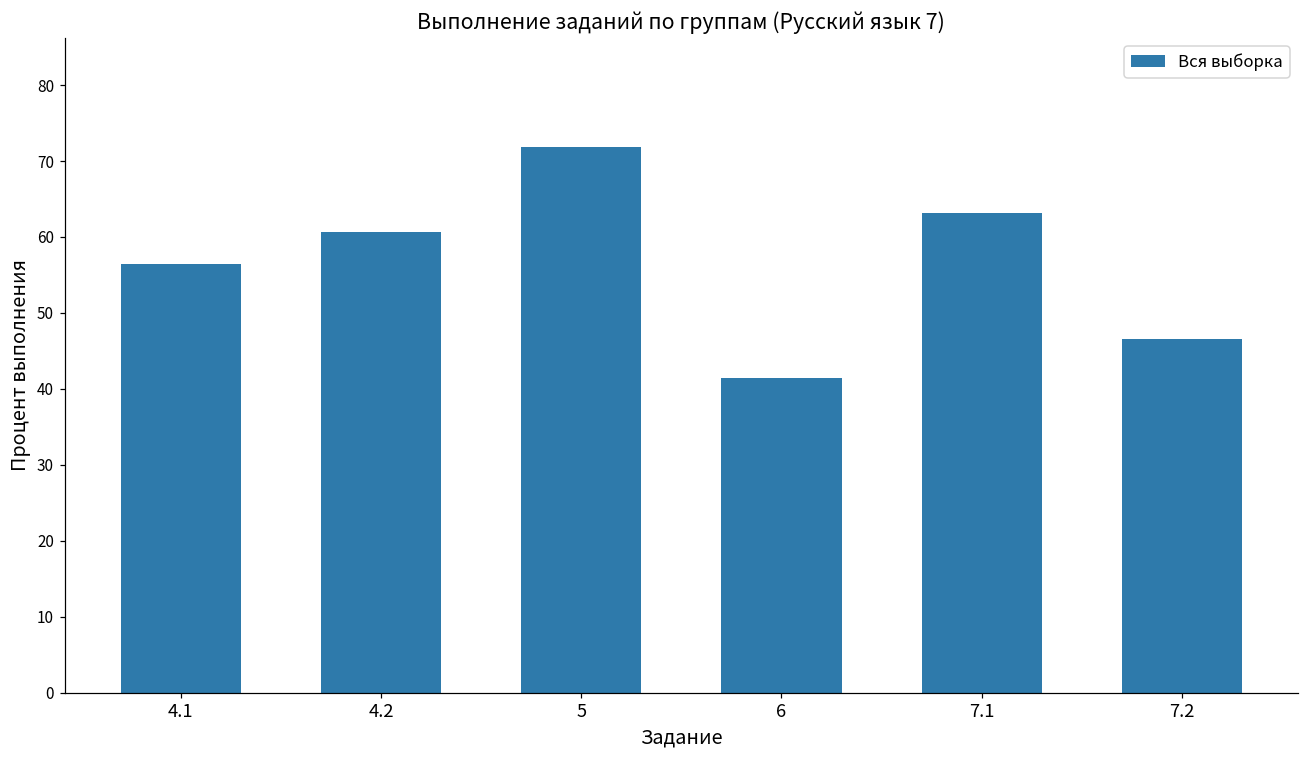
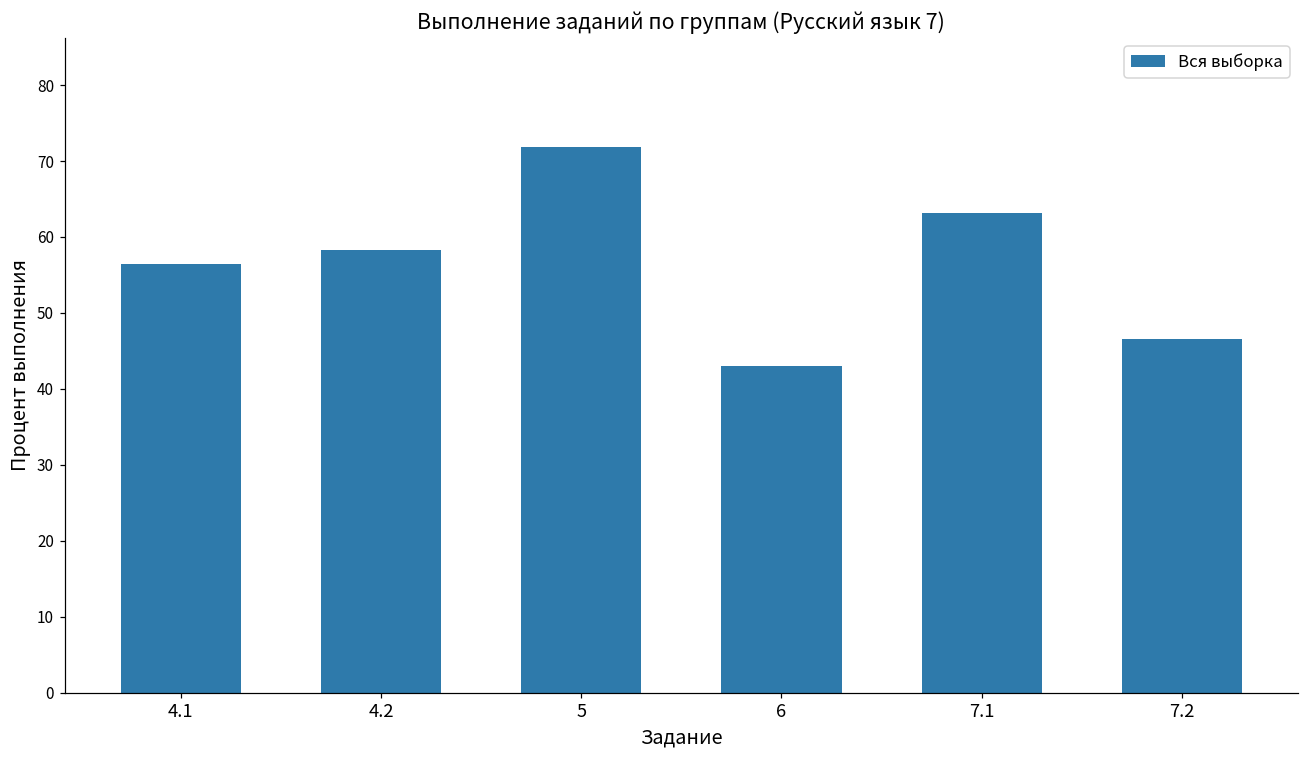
  {
    "4.1": 56,
-   "4.2": 61,
+   "4.2": 58,
    "5": 72,
-   "6": 41,
+   "6": 43,
    "7.1": 63,
    "7.2": 47
  }
